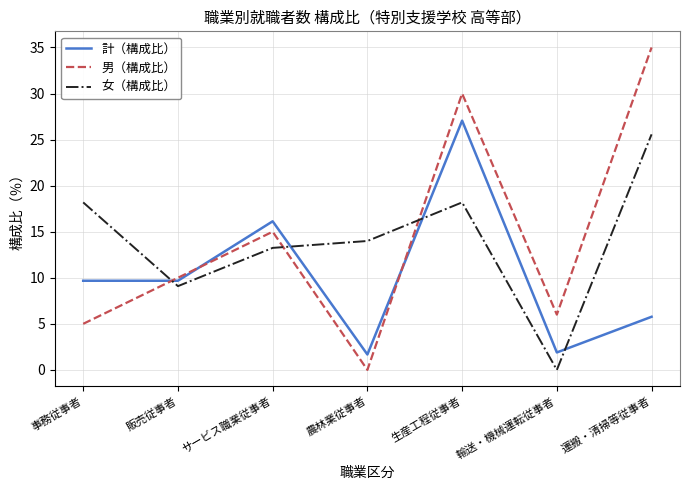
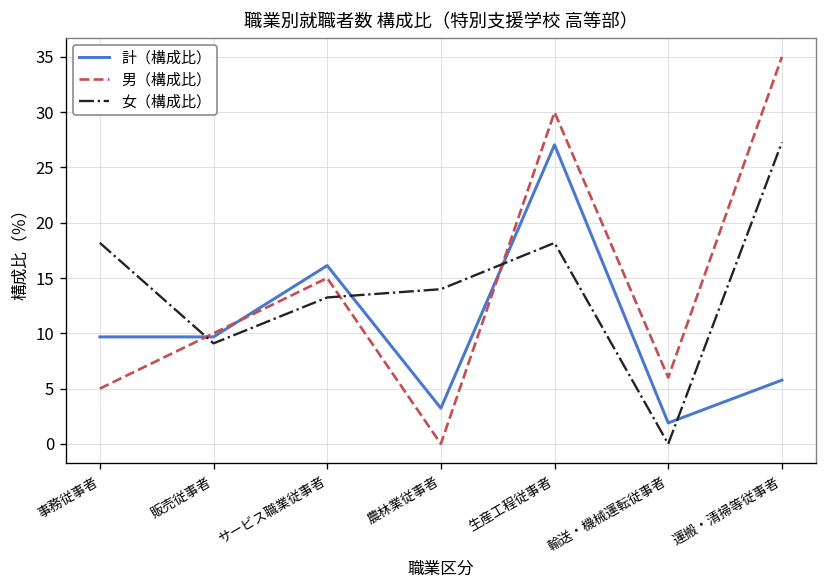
  {
    "計（構成比）": {
      "事務従事者": 10,
      "販売従事者": 10,
      "サービス職業従事者": 16,
-     "農林業従事者": 2,
+     "農林業従事者": 3,
      "生産工程従事者": 27,
      "輸送・機械運転従事者": 2,
      "運搬・清掃等従事者": 6
    },
    "男（構成比）": {
      "事務従事者": 5,
      "販売従事者": 10,
      "サービス職業従事者": 15,
      "農林業従事者": 0,
      "生産工程従事者": 30,
      "輸送・機械運転従事者": 6,
      "運搬・清掃等従事者": 35
    },
    "女（構成比）": {
      "事務従事者": 18,
      "販売従事者": 9,
      "サービス職業従事者": 13,
      "農林業従事者": 14,
      "生産工程従事者": 18,
      "輸送・機械運転従事者": 0,
-     "運搬・清掃等従事者": 26
+     "運搬・清掃等従事者": 27
    }
  }
